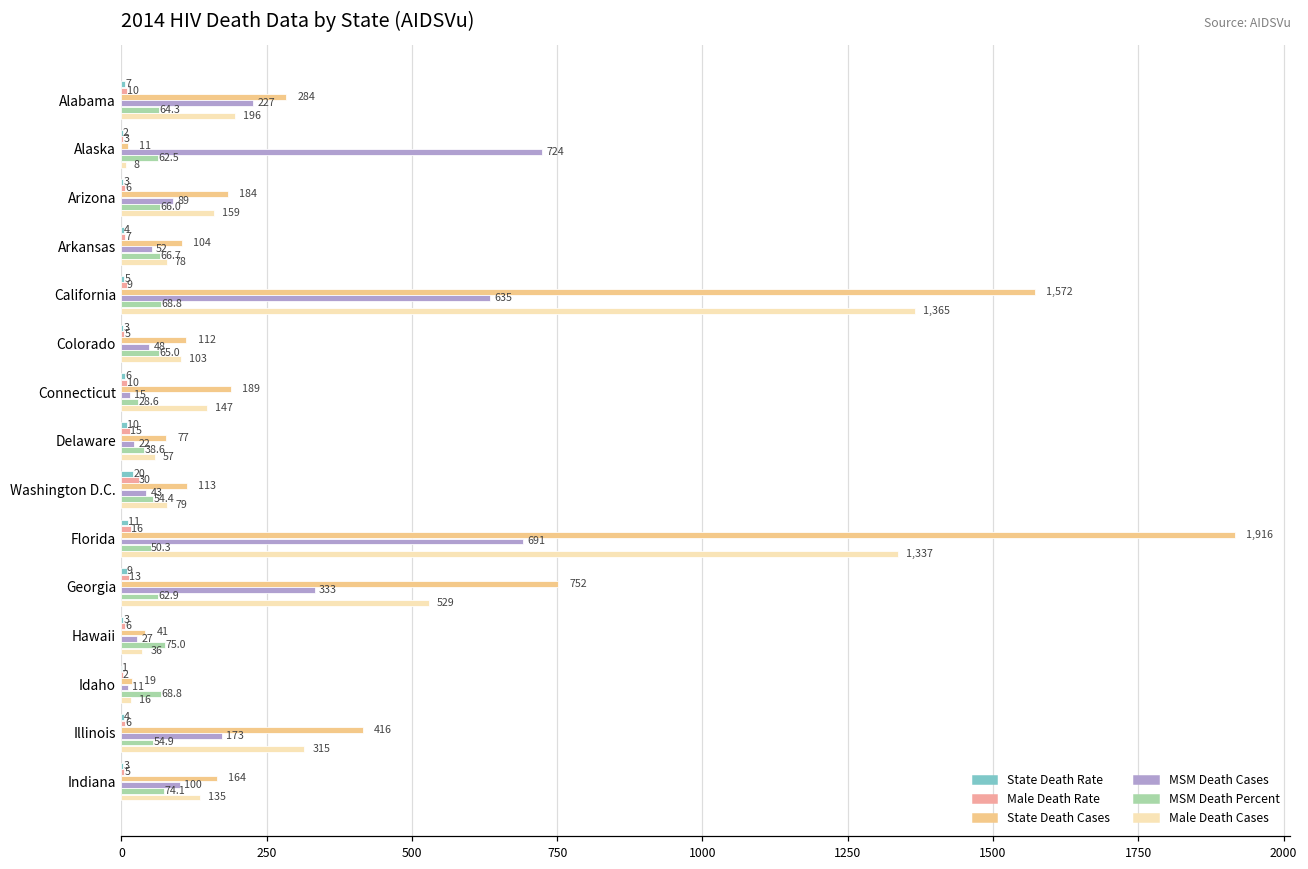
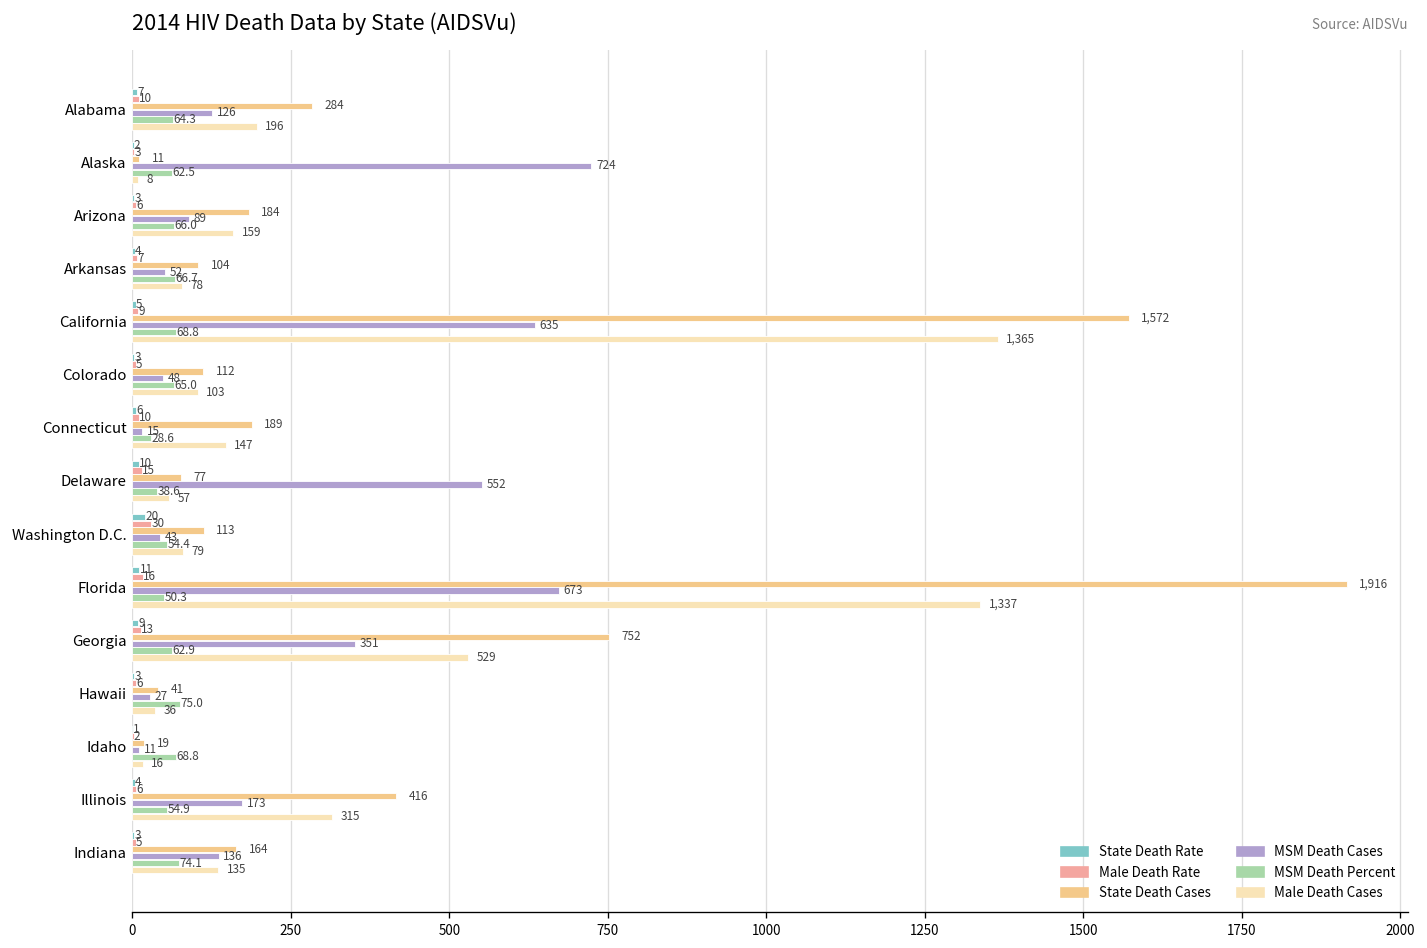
  {
    "MSM Death Cases": {
-     "Alabama": 227,
+     "Alabama": 126,
      "Alaska": 724,
      "Arizona": 89,
      "California": 635,
-     "Delaware": 22,
-     "Florida": 691,
-     "Georgia": 333,
+     "Delaware": 552,
+     "Florida": 673,
+     "Georgia": 351,
      "Hawaii": 27,
      "Idaho": 11,
      "Illinois": 173,
-     "Indiana": 100
+     "Indiana": 136
    }
  }
